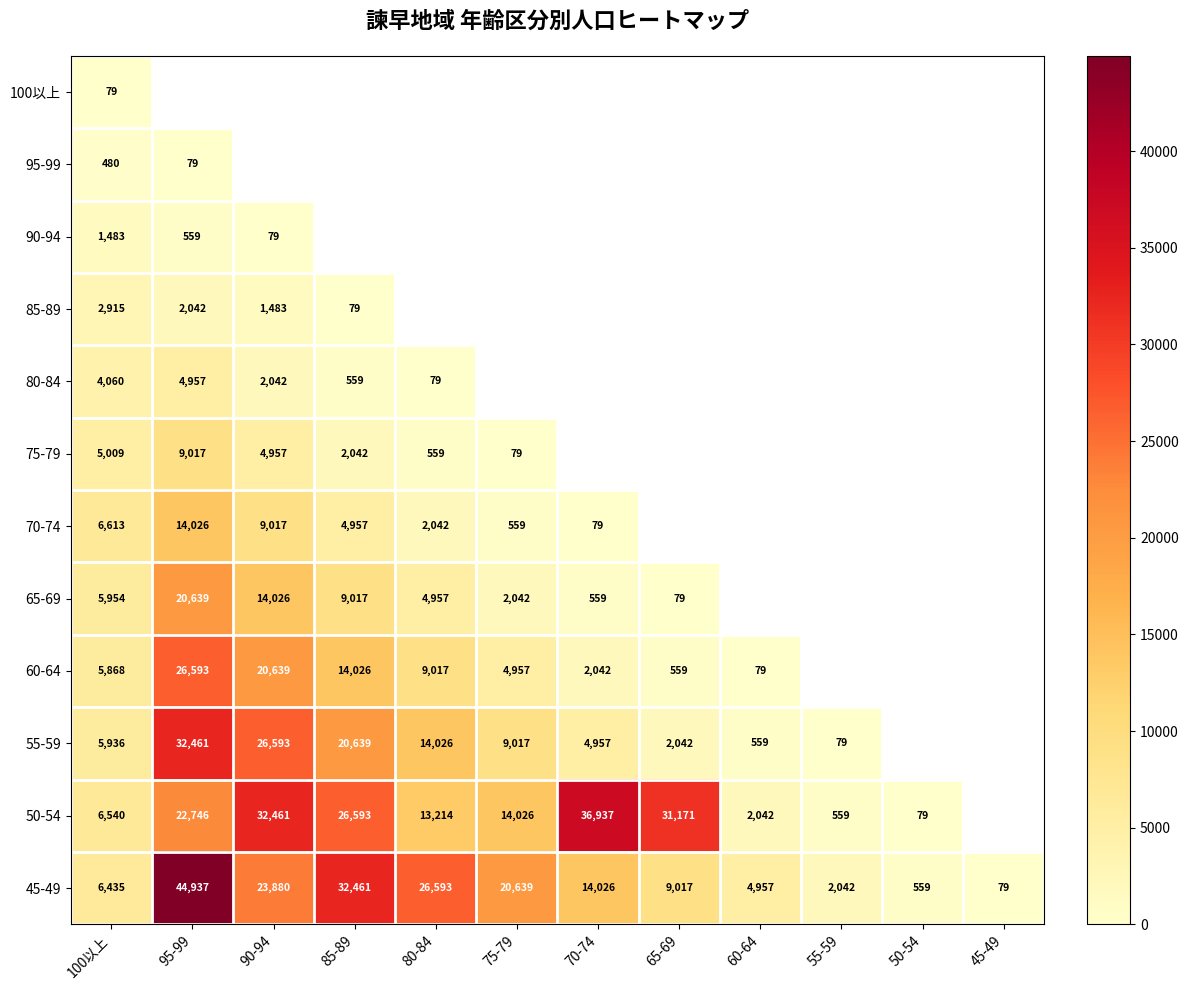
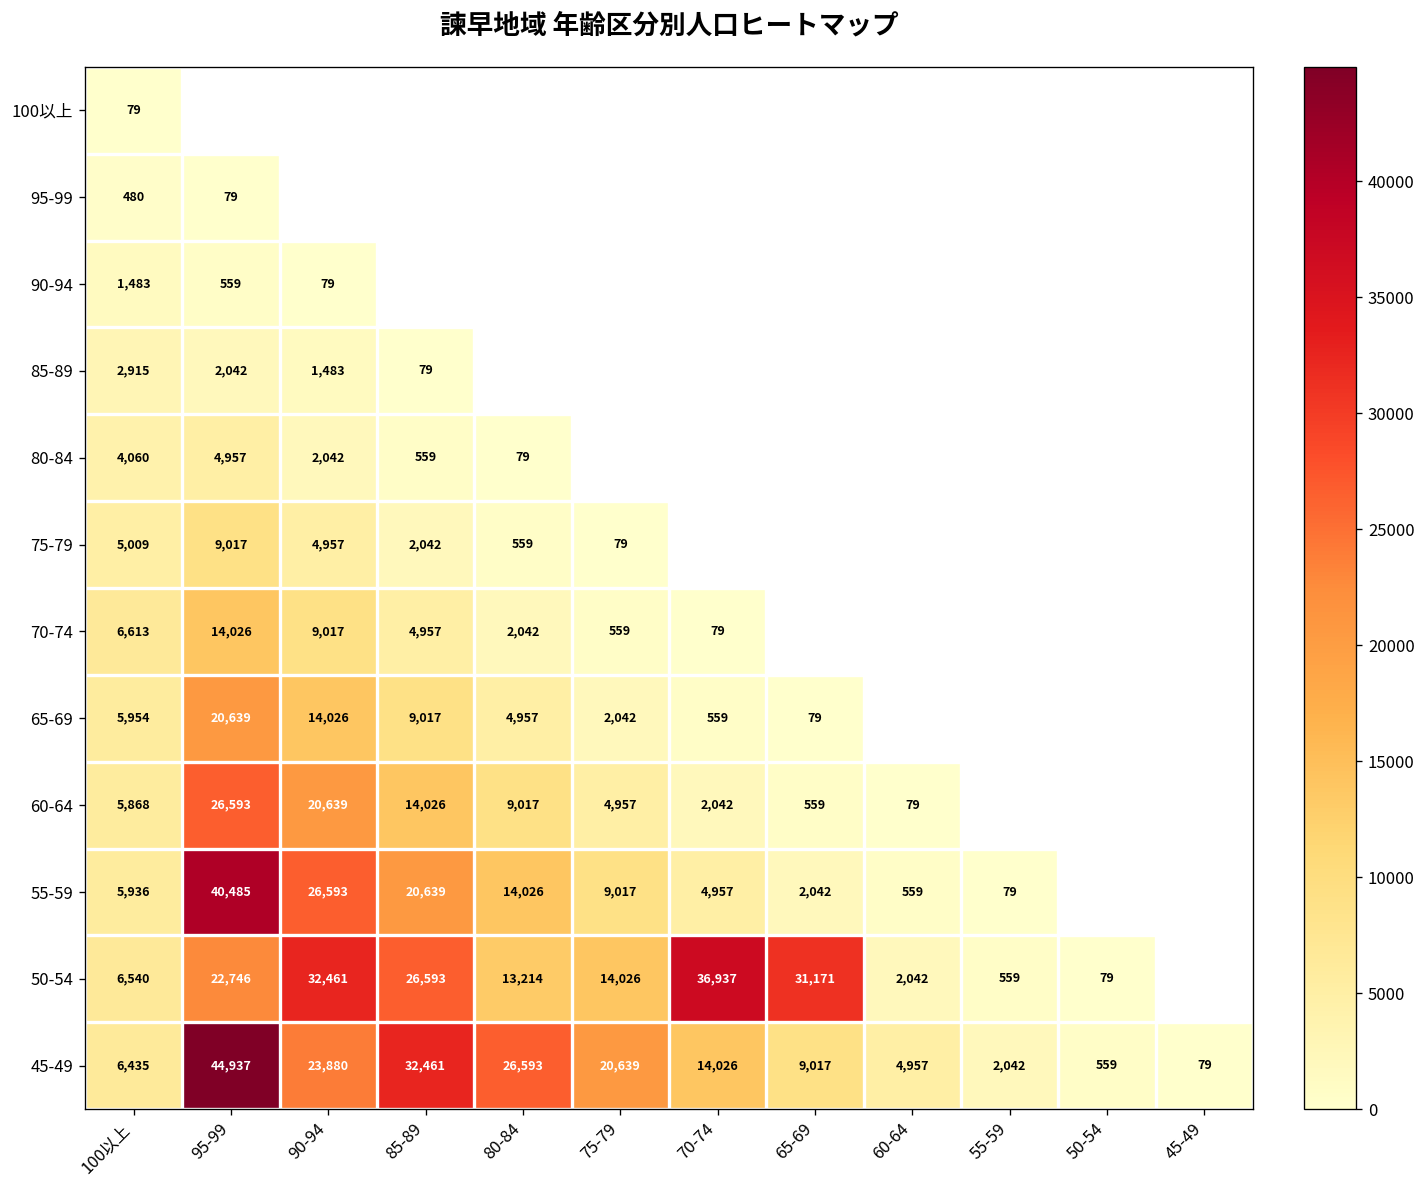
  {
    "100以上": {
      "100以上": "79"
    },
    "95-99": {
      "100以上": "480",
      "95-99": "79"
    },
    "90-94": {
      "100以上": "1,483",
      "95-99": "559",
      "90-94": "79"
    },
    "85-89": {
      "100以上": "2,915",
      "95-99": "2,042",
      "90-94": "1,483",
      "85-89": "79"
    },
    "80-84": {
      "100以上": "4,060",
      "95-99": "4,957",
      "90-94": "2,042",
      "85-89": "559",
      "80-84": "79"
    },
    "75-79": {
      "100以上": "5,009",
      "95-99": "9,017",
      "90-94": "4,957",
      "85-89": "2,042",
      "80-84": "559",
      "75-79": "79"
    },
    "70-74": {
      "100以上": "6,613",
      "95-99": "14,026",
      "90-94": "9,017",
      "85-89": "4,957",
      "80-84": "2,042",
      "75-79": "559",
      "70-74": "79"
    },
    "65-69": {
      "100以上": "5,954",
      "95-99": "20,639",
      "90-94": "14,026",
      "85-89": "9,017",
      "80-84": "4,957",
      "75-79": "2,042",
      "70-74": "559",
      "65-69": "79"
    },
    "60-64": {
      "100以上": "5,868",
      "95-99": "26,593",
      "90-94": "20,639",
      "85-89": "14,026",
      "80-84": "9,017",
      "75-79": "4,957",
      "70-74": "2,042",
      "65-69": "559",
      "60-64": "79"
    },
    "55-59": {
      "100以上": "5,936",
-     "95-99": "32,461",
+     "95-99": "40,485",
      "90-94": "26,593",
      "85-89": "20,639",
      "80-84": "14,026",
      "75-79": "9,017",
      "70-74": "4,957",
      "65-69": "2,042",
      "60-64": "559",
      "55-59": "79"
    },
    "50-54": {
      "100以上": "6,540",
      "95-99": "22,746",
      "90-94": "32,461",
      "85-89": "26,593",
      "80-84": "13,214",
      "75-79": "14,026",
      "70-74": "36,937",
      "65-69": "31,171",
      "60-64": "2,042",
      "55-59": "559",
      "50-54": "79"
    },
    "45-49": {
      "100以上": "6,435",
      "95-99": "44,937",
      "90-94": "23,880",
      "85-89": "32,461",
      "80-84": "26,593",
      "75-79": "20,639",
      "70-74": "14,026",
      "65-69": "9,017",
      "60-64": "4,957",
      "55-59": "2,042",
      "50-54": "559",
      "45-49": "79"
    }
  }
